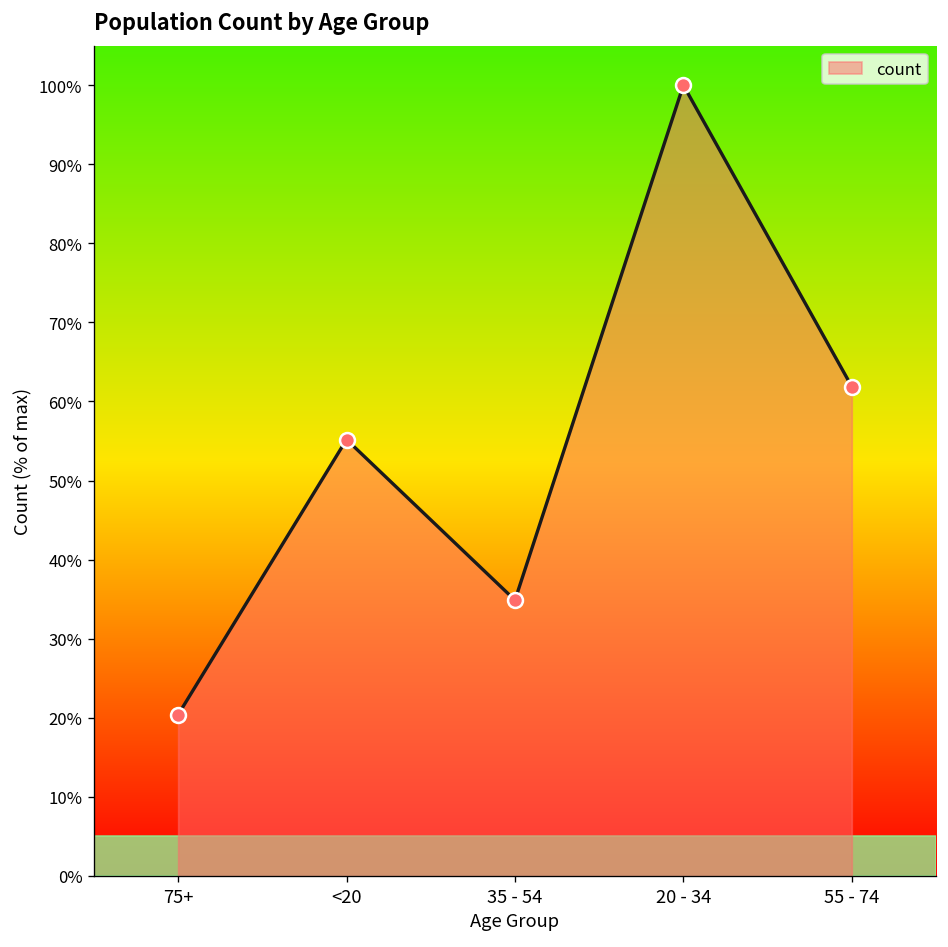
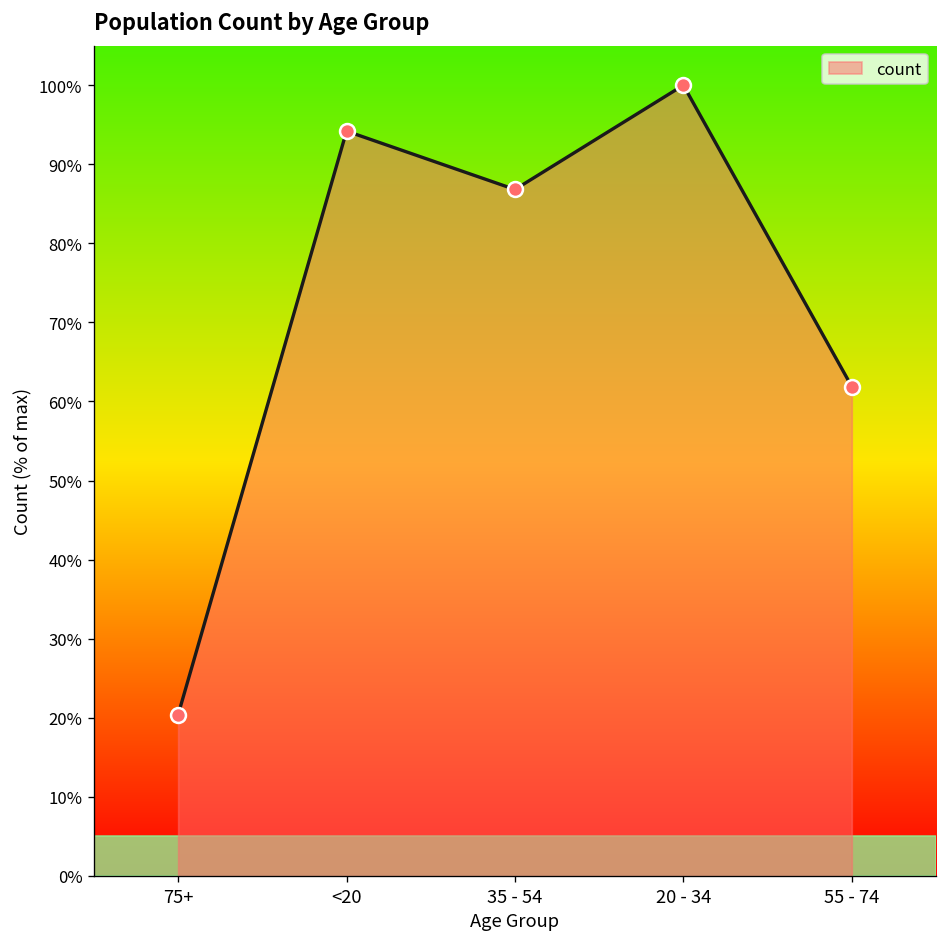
  {
    "75+": "20%",
-   "<20": "55%",
-   "35 - 54": "35%",
+   "<20": "94%",
+   "35 - 54": "87%",
    "20 - 34": "100%",
    "55 - 74": "62%"
  }
